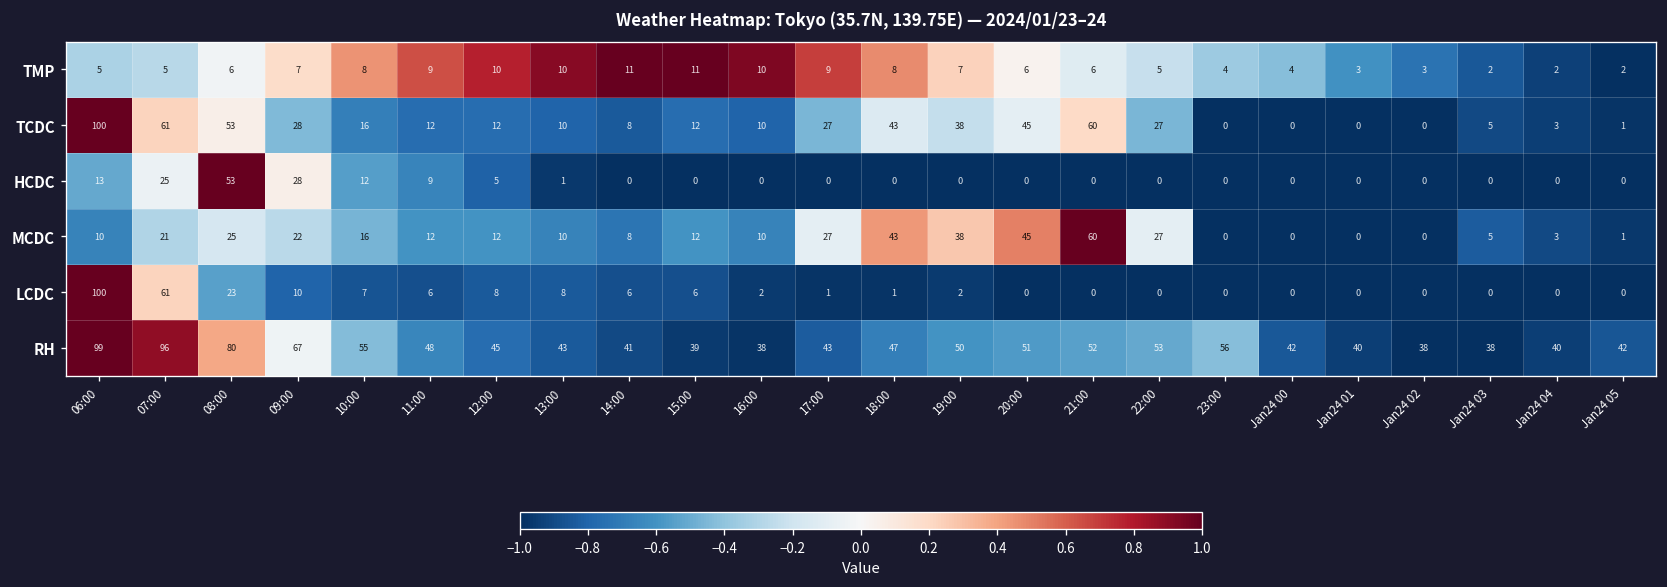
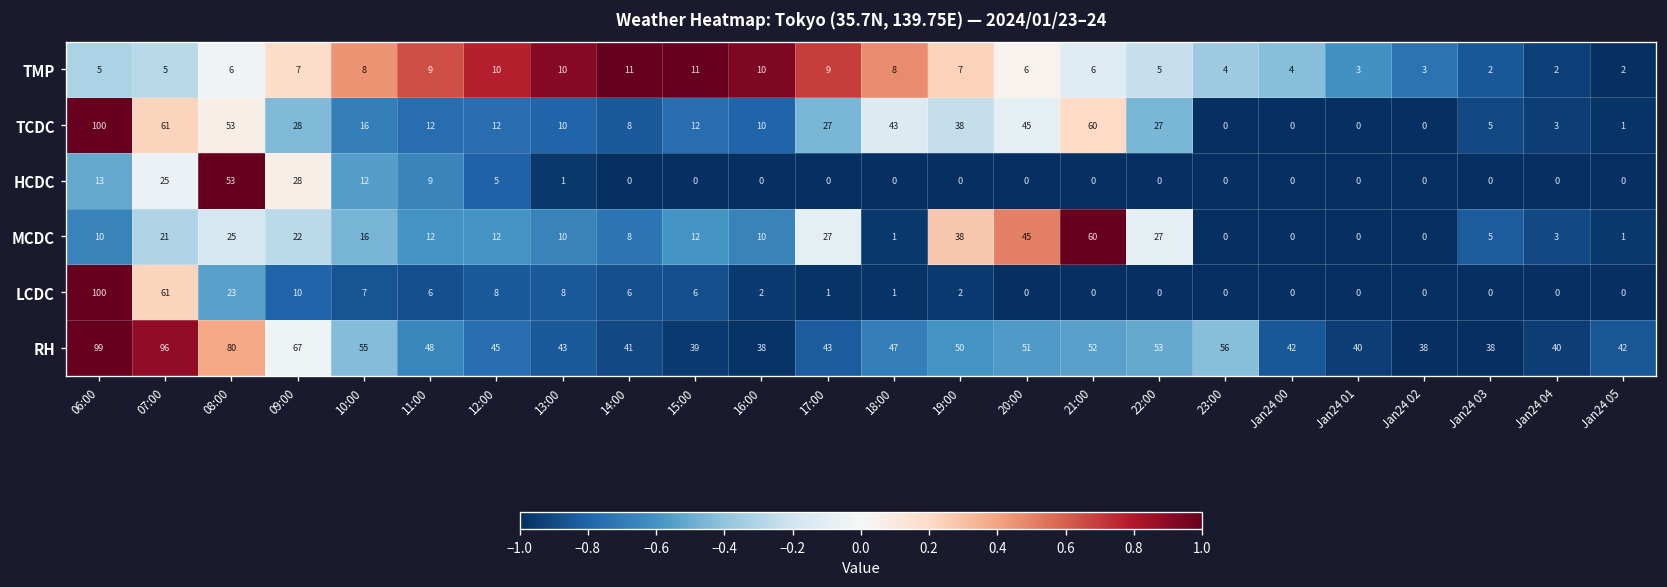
  {
    "TMP": {
      "06:00": 5,
      "07:00": 5,
      "08:00": 6,
      "09:00": 7,
      "10:00": 8,
      "11:00": 9,
      "12:00": 10,
      "13:00": 10,
      "14:00": 11,
      "15:00": 11,
      "16:00": 10,
      "17:00": 9,
      "18:00": 8,
      "19:00": 7,
      "20:00": 6,
      "21:00": 6,
      "22:00": 5,
      "23:00": 4,
      "Jan24 00": 4,
      "Jan24 01": 3,
      "Jan24 02": 3,
      "Jan24 03": 2,
      "Jan24 04": 2,
      "Jan24 05": 2
    },
    "TCDC": {
      "06:00": 100,
      "07:00": 61,
      "08:00": 53,
      "09:00": 28,
      "10:00": 16,
      "11:00": 12,
      "12:00": 12,
      "13:00": 10,
      "14:00": 8,
      "15:00": 12,
      "16:00": 10,
      "17:00": 27,
      "18:00": 43,
      "19:00": 38,
      "20:00": 45,
      "21:00": 60,
      "22:00": 27,
      "23:00": 0,
      "Jan24 00": 0,
      "Jan24 01": 0,
      "Jan24 02": 0,
      "Jan24 03": 5,
      "Jan24 04": 3,
      "Jan24 05": 1
    },
    "HCDC": {
      "06:00": 13,
      "07:00": 25,
      "08:00": 53,
      "09:00": 28,
      "10:00": 12,
      "11:00": 9,
      "12:00": 5,
      "13:00": 1,
      "14:00": 0,
      "15:00": 0,
      "16:00": 0,
      "17:00": 0,
      "18:00": 0,
      "19:00": 0,
      "20:00": 0,
      "21:00": 0,
      "22:00": 0,
      "23:00": 0,
      "Jan24 00": 0,
      "Jan24 01": 0,
      "Jan24 02": 0,
      "Jan24 03": 0,
      "Jan24 04": 0,
      "Jan24 05": 0
    },
    "MCDC": {
      "06:00": 10,
      "07:00": 21,
      "08:00": 25,
      "09:00": 22,
      "10:00": 16,
      "11:00": 12,
      "12:00": 12,
      "13:00": 10,
      "14:00": 8,
      "15:00": 12,
      "16:00": 10,
      "17:00": 27,
-     "18:00": 43,
+     "18:00": 1,
      "19:00": 38,
      "20:00": 45,
      "21:00": 60,
      "22:00": 27,
      "23:00": 0,
      "Jan24 00": 0,
      "Jan24 01": 0,
      "Jan24 02": 0,
      "Jan24 03": 5,
      "Jan24 04": 3,
      "Jan24 05": 1
    },
    "LCDC": {
      "06:00": 100,
      "07:00": 61,
      "08:00": 23,
      "09:00": 10,
      "10:00": 7,
      "11:00": 6,
      "12:00": 8,
      "13:00": 8,
      "14:00": 6,
      "15:00": 6,
      "16:00": 2,
      "17:00": 1,
      "18:00": 1,
      "19:00": 2,
      "20:00": 0,
      "21:00": 0,
      "22:00": 0,
      "23:00": 0,
      "Jan24 00": 0,
      "Jan24 01": 0,
      "Jan24 02": 0,
      "Jan24 03": 0,
      "Jan24 04": 0,
      "Jan24 05": 0
    },
    "RH": {
      "06:00": 99,
      "07:00": 96,
      "08:00": 80,
      "09:00": 67,
      "10:00": 55,
      "11:00": 48,
      "12:00": 45,
      "13:00": 43,
      "14:00": 41,
      "15:00": 39,
      "16:00": 38,
      "17:00": 43,
      "18:00": 47,
      "19:00": 50,
      "20:00": 51,
      "21:00": 52,
      "22:00": 53,
      "23:00": 56,
      "Jan24 00": 42,
      "Jan24 01": 40,
      "Jan24 02": 38,
      "Jan24 03": 38,
      "Jan24 04": 40,
      "Jan24 05": 42
    }
  }
